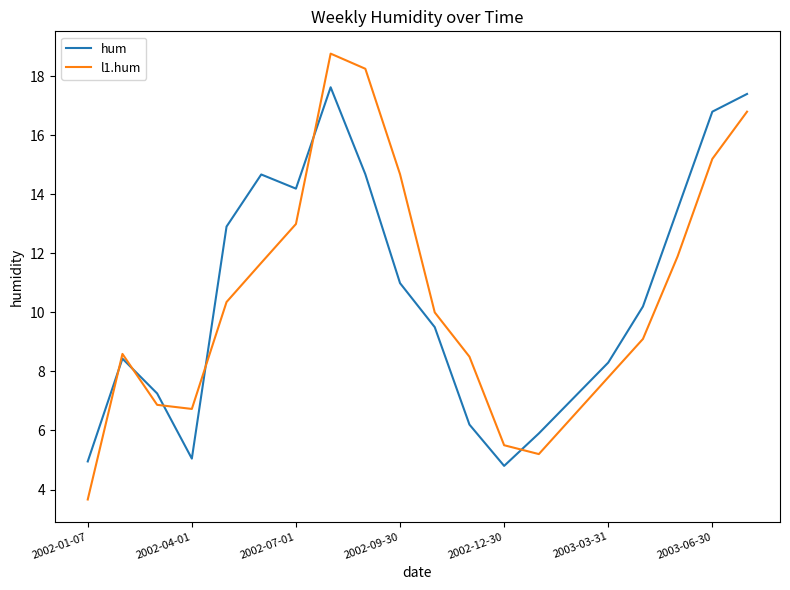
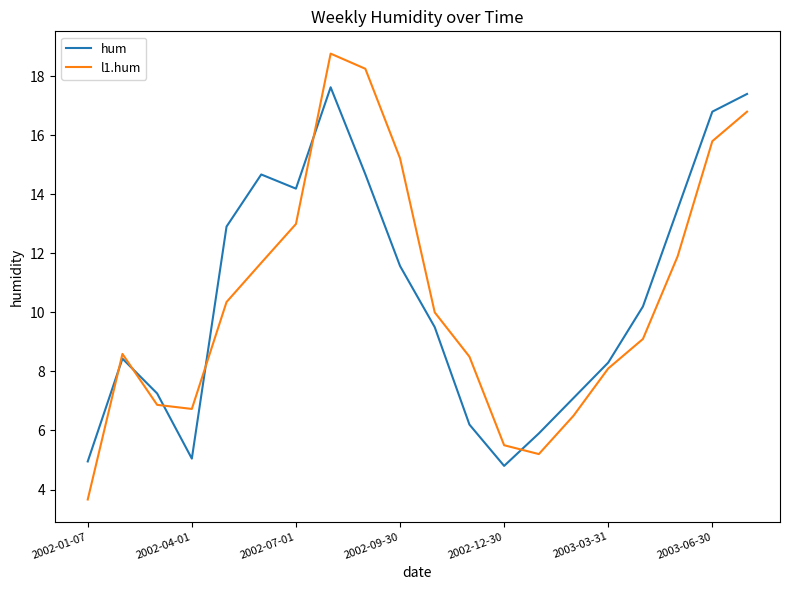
  {
    "hum": {
      "2002-01-07": 5.0,
      "2002-04-01": 5.0,
      "2002-07-01": 14.2,
-     "2002-09-30": 11.0,
+     "2002-09-30": 11.6,
      "2002-12-30": 4.8,
      "2003-03-31": 8.3,
      "2003-06-30": 16.8
    },
    "l1.hum": {
      "2002-01-07": 3.7,
      "2002-04-01": 6.7,
      "2002-07-01": 13.0,
-     "2002-09-30": 14.7,
+     "2002-09-30": 15.2,
      "2002-12-30": 5.5,
-     "2003-03-31": 7.8,
-     "2003-06-30": 15.2
+     "2003-03-31": 8.1,
+     "2003-06-30": 15.8
    }
  }
